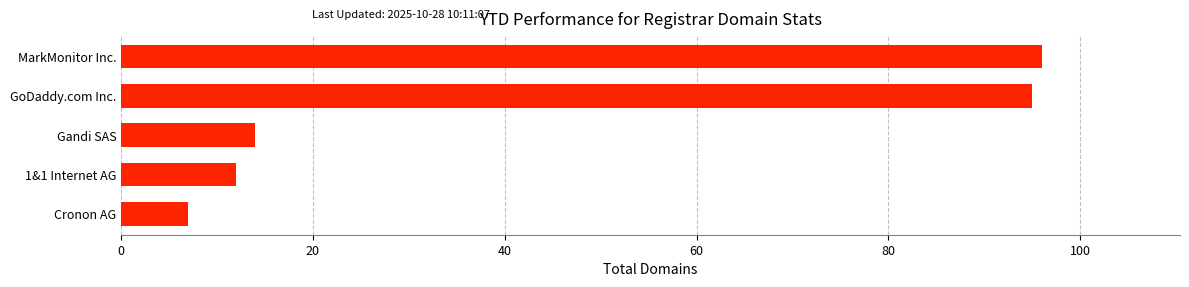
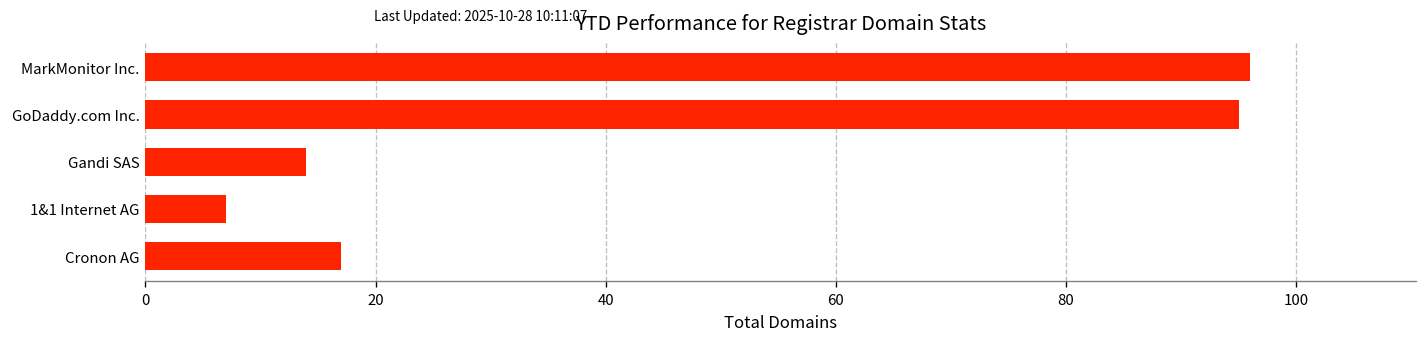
  {
    "MarkMonitor Inc.": 96,
    "GoDaddy.com Inc.": 95,
    "Gandi SAS": 14,
-   "1&1 Internet AG": 12,
-   "Cronon AG": 7
+   "1&1 Internet AG": 7,
+   "Cronon AG": 17
  }
